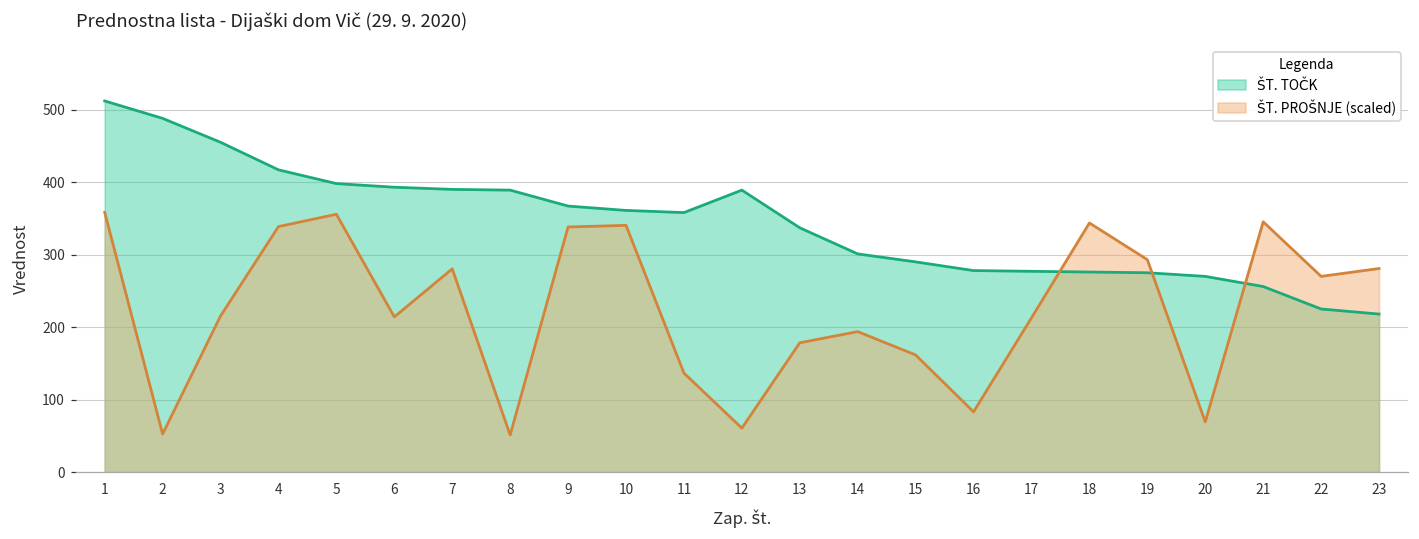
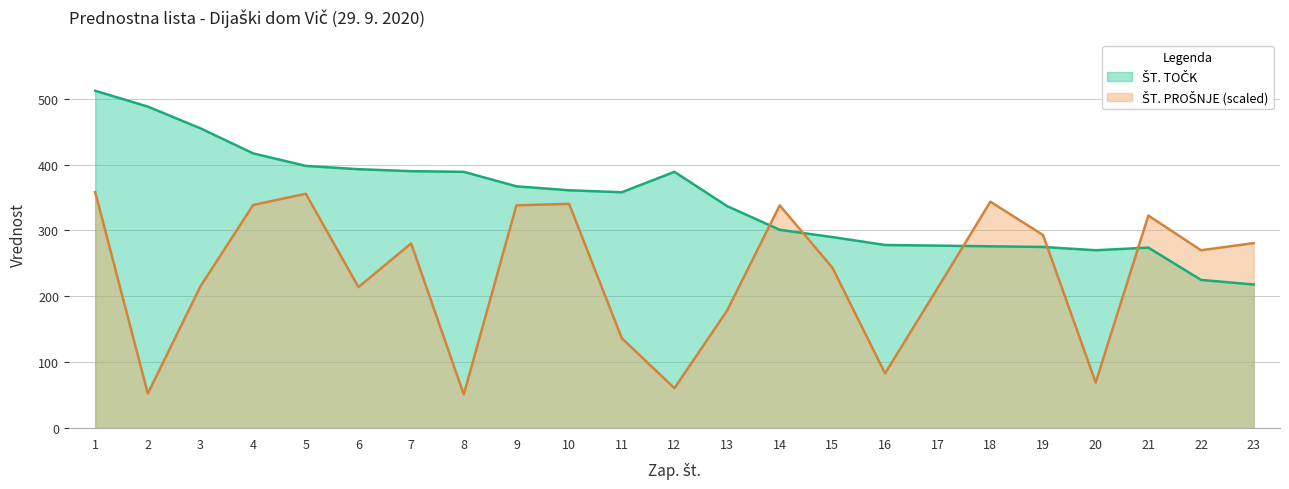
  {
    "ŠT. TOČK": {
      "1": 510,
      "2": 490,
      "3": 460,
      "4": 420,
      "5": 400,
      "6": 390,
      "7": 390,
      "8": 390,
      "9": 370,
      "10": 360,
      "11": 360,
      "12": 390,
      "13": 340,
      "14": 300,
      "15": 290,
      "16": 280,
      "17": 280,
      "18": 280,
      "19": 280,
      "20": 270,
-     "21": 260,
+     "21": 270,
      "22": 230,
      "23": 220
    },
    "ŠT. PROŠNJE (scaled)": {
      "1": 360,
      "2": 50,
      "3": 220,
      "4": 340,
      "5": 360,
      "6": 210,
      "7": 280,
      "8": 50,
      "9": 340,
      "10": 340,
      "11": 140,
      "12": 60,
      "13": 180,
-     "14": 190,
-     "15": 160,
+     "14": 340,
+     "15": 240,
      "16": 80,
      "17": 210,
      "18": 340,
      "19": 290,
      "20": 70,
-     "21": 350,
+     "21": 320,
      "22": 270,
      "23": 280
    }
  }
